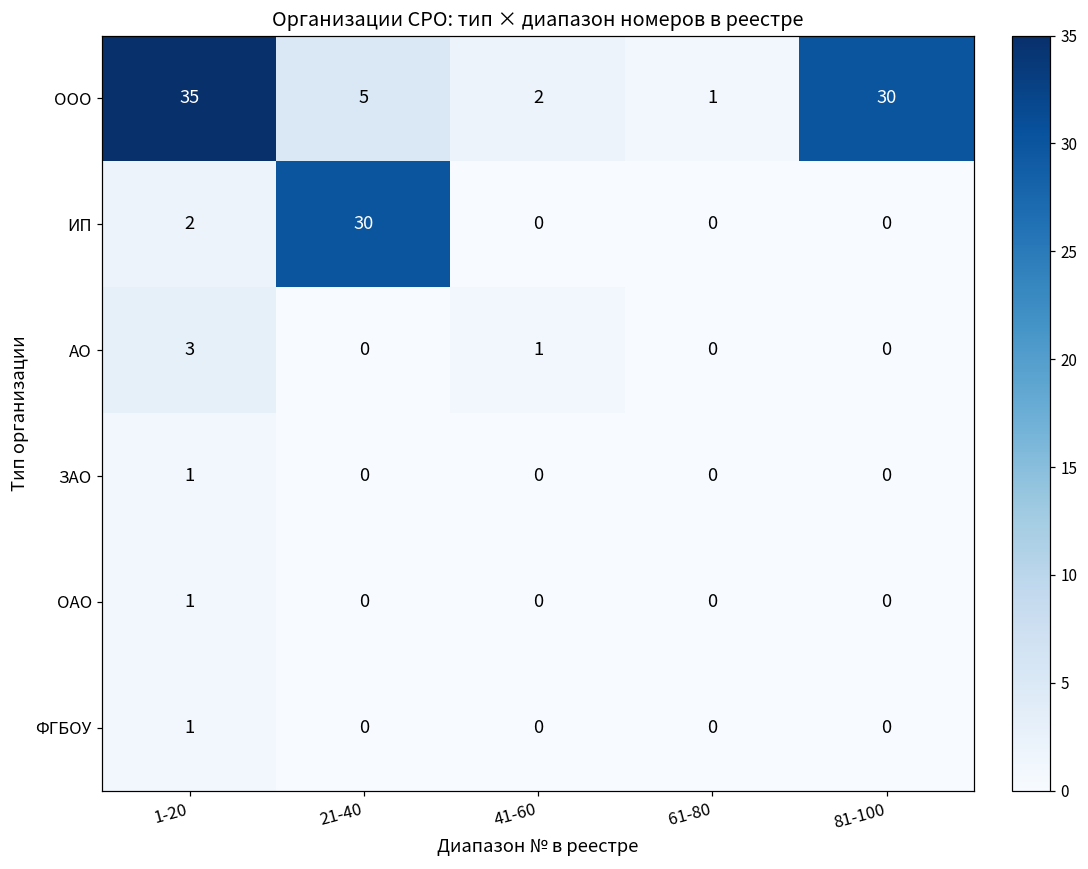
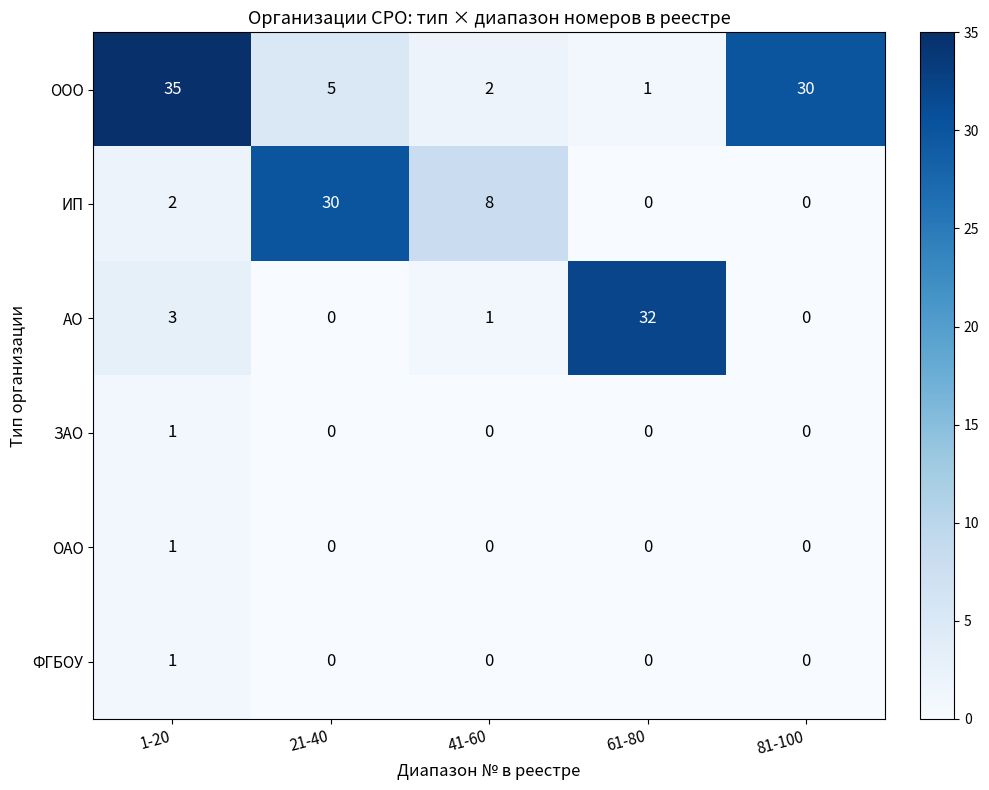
  {
    "ООО": {
      "1-20": 35,
      "21-40": 5,
      "41-60": 2,
      "61-80": 1,
      "81-100": 30
    },
    "ИП": {
      "1-20": 2,
      "21-40": 30,
-     "41-60": 0,
+     "41-60": 8,
      "61-80": 0,
      "81-100": 0
    },
    "АО": {
      "1-20": 3,
      "21-40": 0,
      "41-60": 1,
-     "61-80": 0,
+     "61-80": 32,
      "81-100": 0
    },
    "ЗАО": {
      "1-20": 1,
      "21-40": 0,
      "41-60": 0,
      "61-80": 0,
      "81-100": 0
    },
    "ОАО": {
      "1-20": 1,
      "21-40": 0,
      "41-60": 0,
      "61-80": 0,
      "81-100": 0
    },
    "ФГБОУ": {
      "1-20": 1,
      "21-40": 0,
      "41-60": 0,
      "61-80": 0,
      "81-100": 0
    }
  }
